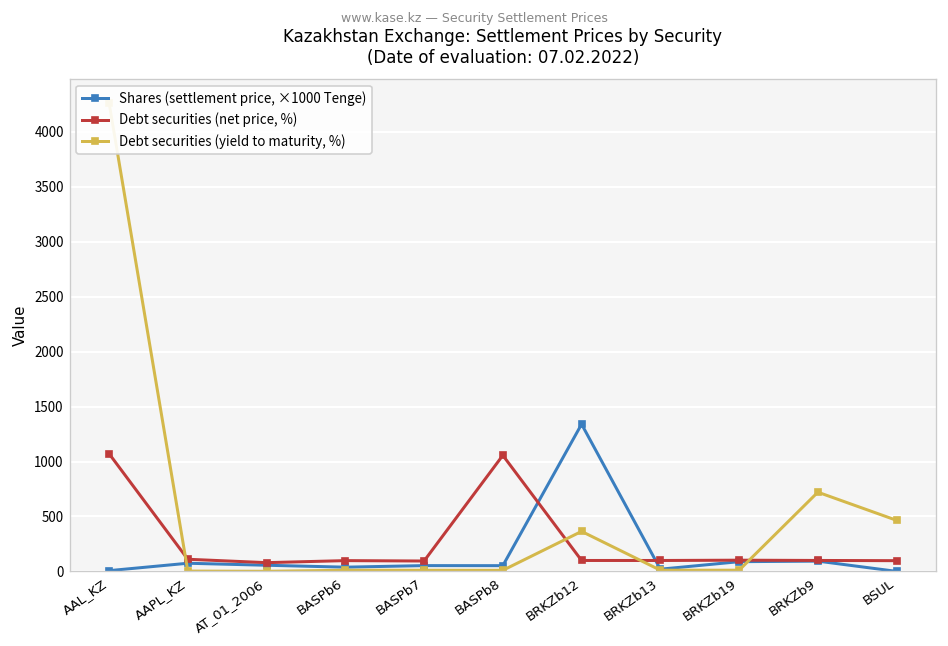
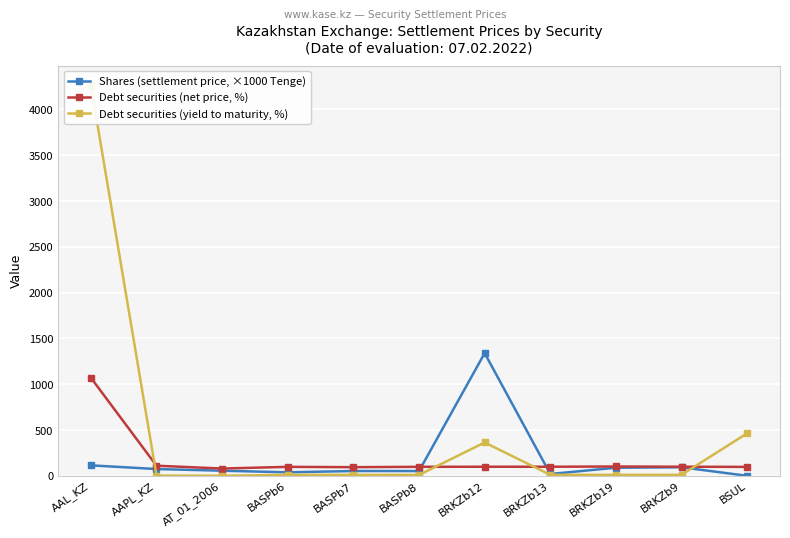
  {
    "Shares (settlement price, ×1000 Tenge)": {
-     "AAL_KZ": 0,
+     "AAL_KZ": 100,
      "AAPL_KZ": 100,
      "BASPb6": 0,
      "BASPb7": 100,
      "BASPb8": 100,
      "BRKZb12": 1300,
      "BSUL": 0
    },
    "Debt securities (net price, %)": {
      "AAL_KZ": 1100,
      "AAPL_KZ": 100,
      "BASPb6": 100,
      "BASPb7": 100,
-     "BASPb8": 1100,
+     "BASPb8": 100,
      "BRKZb12": 100,
      "BRKZb13": 100,
      "BSUL": 100
    },
    "Debt securities (yield to maturity, %)": {
      "AAPL_KZ": 0,
      "AT_01_2006": 0,
      "BASPb6": 0,
      "BASPb7": 0,
      "BASPb8": 0,
      "BRKZb12": 400,
      "BRKZb19": 0,
-     "BRKZb9": 700,
+     "BRKZb9": 0,
      "BSUL": 500
    }
  }
